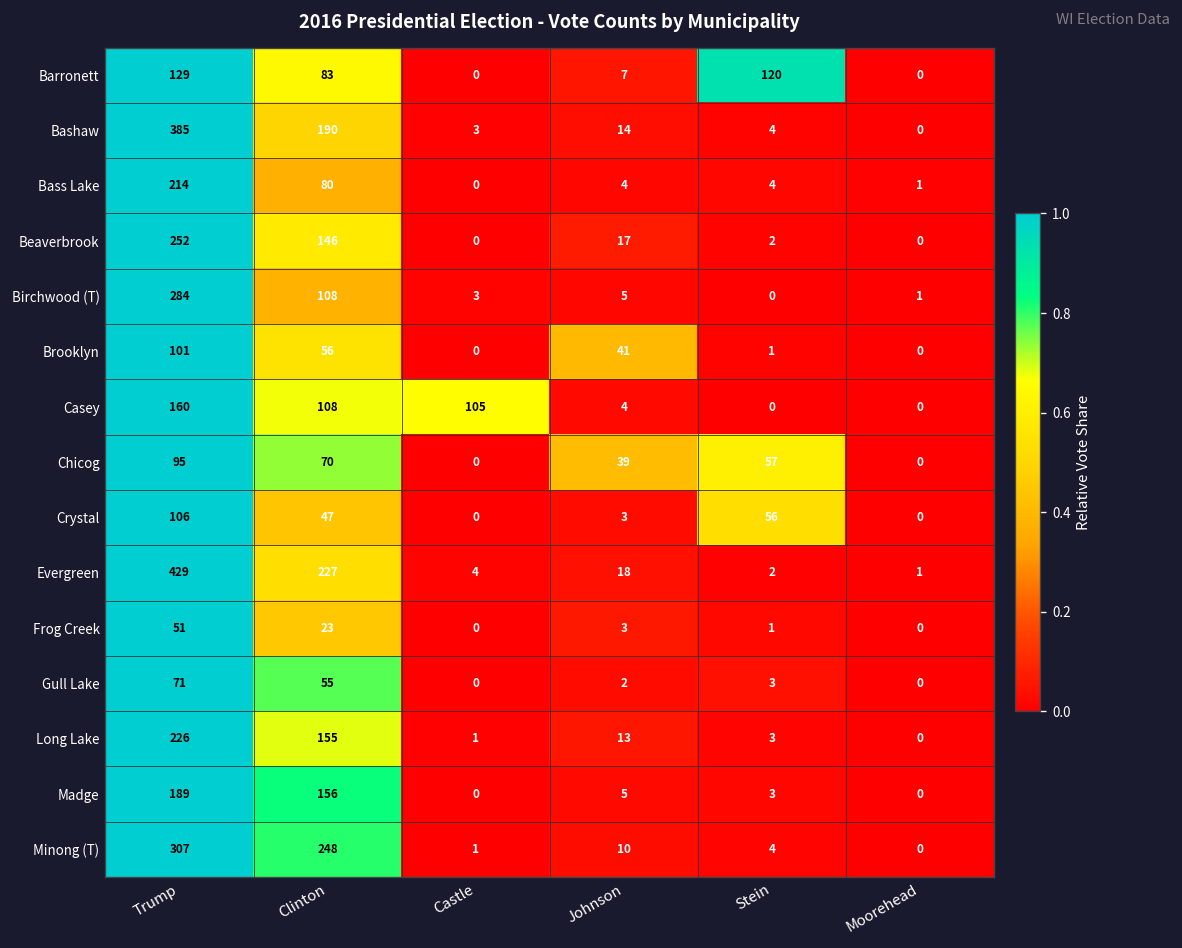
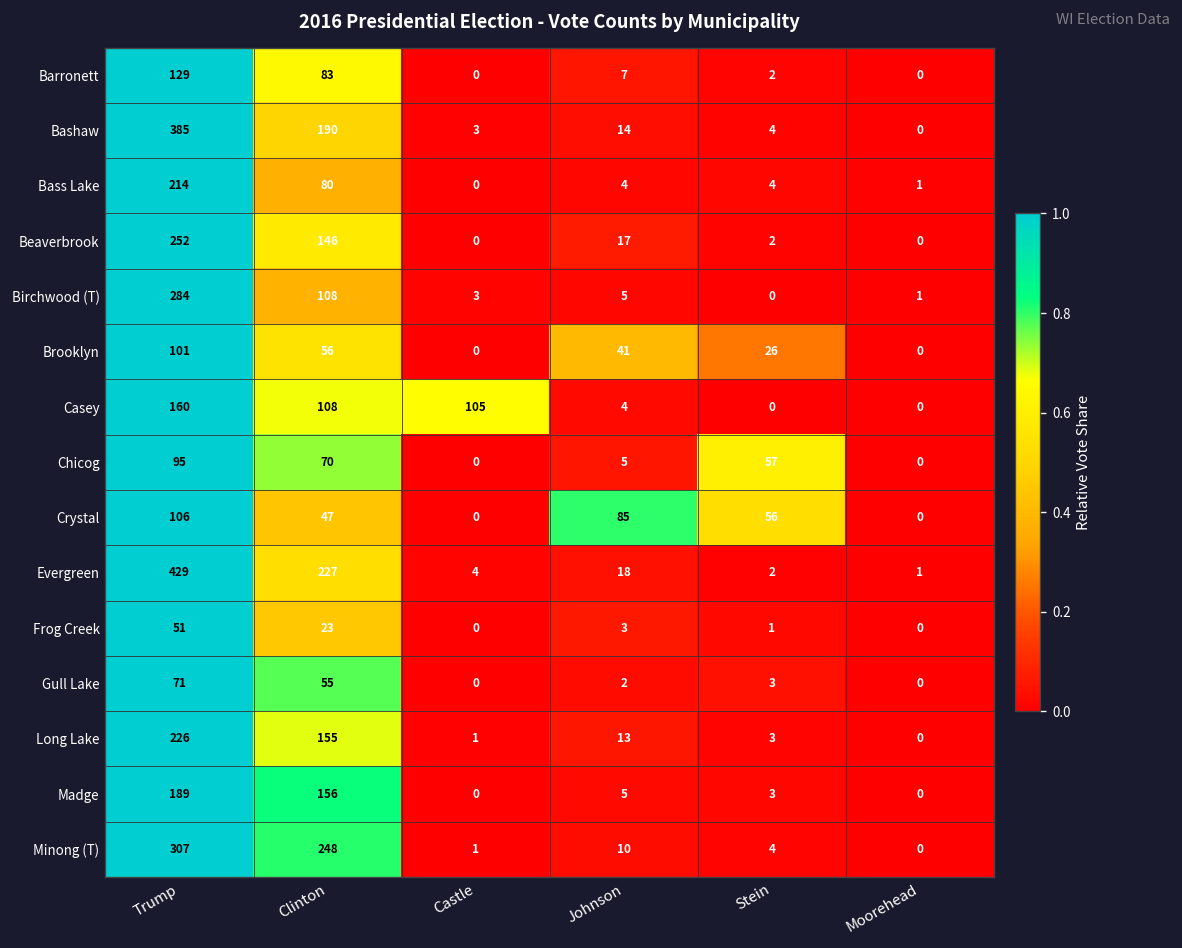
  {
    "Barronett": {
      "Trump": 129,
      "Clinton": 83,
      "Castle": 0,
      "Johnson": 7,
-     "Stein": 120,
+     "Stein": 2,
      "Moorehead": 0
    },
    "Bashaw": {
      "Trump": 385,
      "Clinton": 190,
      "Castle": 3,
      "Johnson": 14,
      "Stein": 4,
      "Moorehead": 0
    },
    "Bass Lake": {
      "Trump": 214,
      "Clinton": 80,
      "Castle": 0,
      "Johnson": 4,
      "Stein": 4,
      "Moorehead": 1
    },
    "Beaverbrook": {
      "Trump": 252,
      "Clinton": 146,
      "Castle": 0,
      "Johnson": 17,
      "Stein": 2,
      "Moorehead": 0
    },
    "Birchwood (T)": {
      "Trump": 284,
      "Clinton": 108,
      "Castle": 3,
      "Johnson": 5,
      "Stein": 0,
      "Moorehead": 1
    },
    "Brooklyn": {
      "Trump": 101,
      "Clinton": 56,
      "Castle": 0,
      "Johnson": 41,
-     "Stein": 1,
+     "Stein": 26,
      "Moorehead": 0
    },
    "Casey": {
      "Trump": 160,
      "Clinton": 108,
      "Castle": 105,
      "Johnson": 4,
      "Stein": 0,
      "Moorehead": 0
    },
    "Chicog": {
      "Trump": 95,
      "Clinton": 70,
      "Castle": 0,
-     "Johnson": 39,
+     "Johnson": 5,
      "Stein": 57,
      "Moorehead": 0
    },
    "Crystal": {
      "Trump": 106,
      "Clinton": 47,
      "Castle": 0,
-     "Johnson": 3,
+     "Johnson": 85,
      "Stein": 56,
      "Moorehead": 0
    },
    "Evergreen": {
      "Trump": 429,
      "Clinton": 227,
      "Castle": 4,
      "Johnson": 18,
      "Stein": 2,
      "Moorehead": 1
    },
    "Frog Creek": {
      "Trump": 51,
      "Clinton": 23,
      "Castle": 0,
      "Johnson": 3,
      "Stein": 1,
      "Moorehead": 0
    },
    "Gull Lake": {
      "Trump": 71,
      "Clinton": 55,
      "Castle": 0,
      "Johnson": 2,
      "Stein": 3,
      "Moorehead": 0
    },
    "Long Lake": {
      "Trump": 226,
      "Clinton": 155,
      "Castle": 1,
      "Johnson": 13,
      "Stein": 3,
      "Moorehead": 0
    },
    "Madge": {
      "Trump": 189,
      "Clinton": 156,
      "Castle": 0,
      "Johnson": 5,
      "Stein": 3,
      "Moorehead": 0
    },
    "Minong (T)": {
      "Trump": 307,
      "Clinton": 248,
      "Castle": 1,
      "Johnson": 10,
      "Stein": 4,
      "Moorehead": 0
    }
  }
